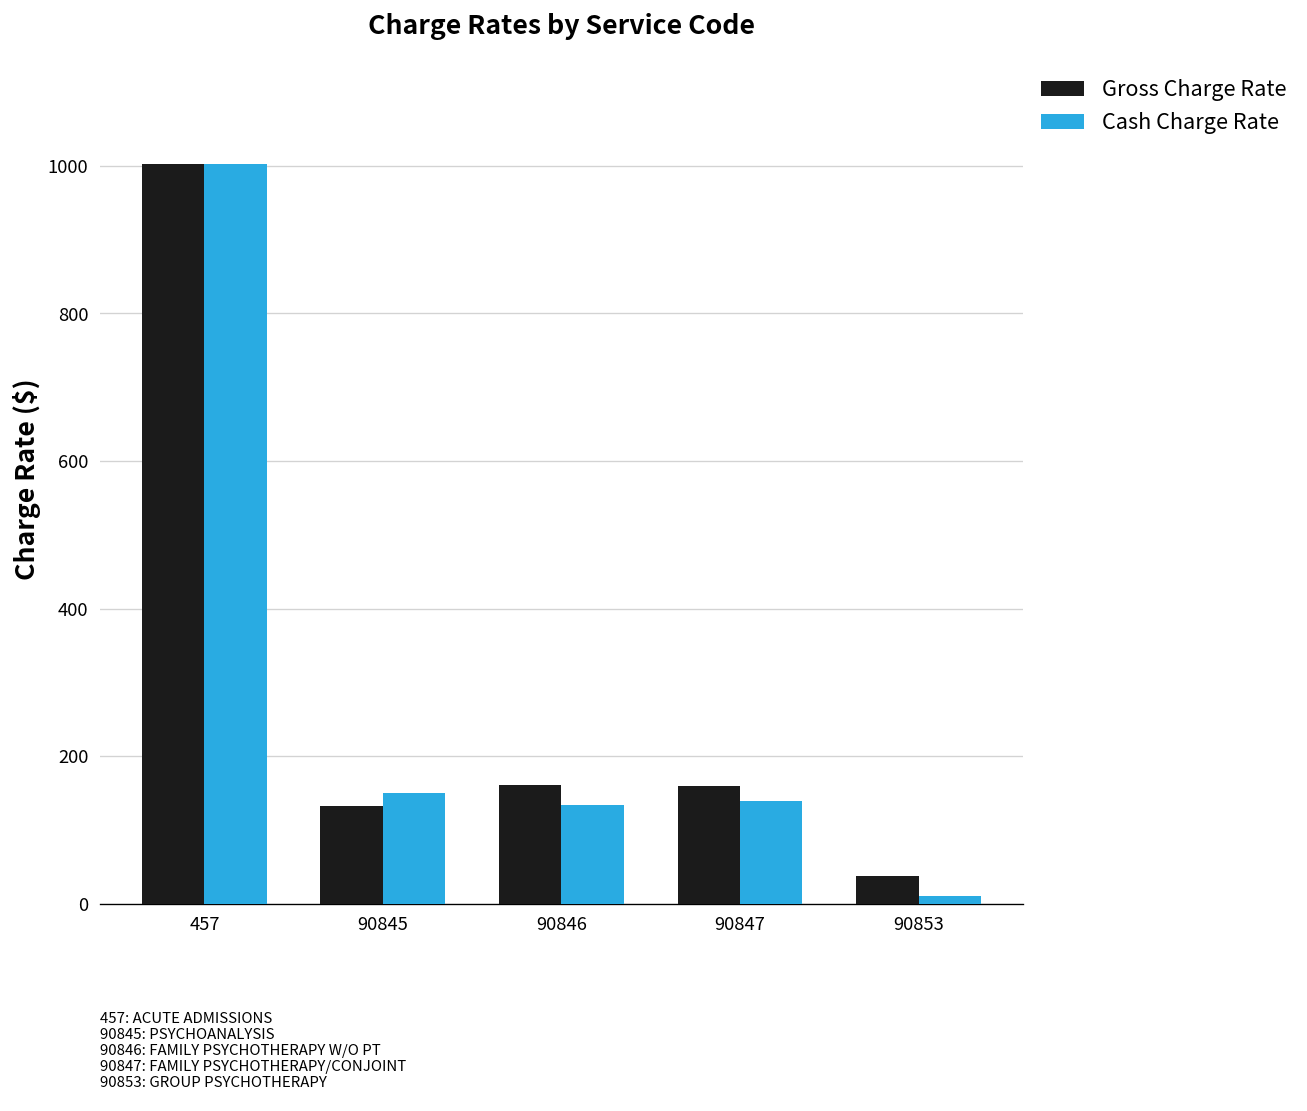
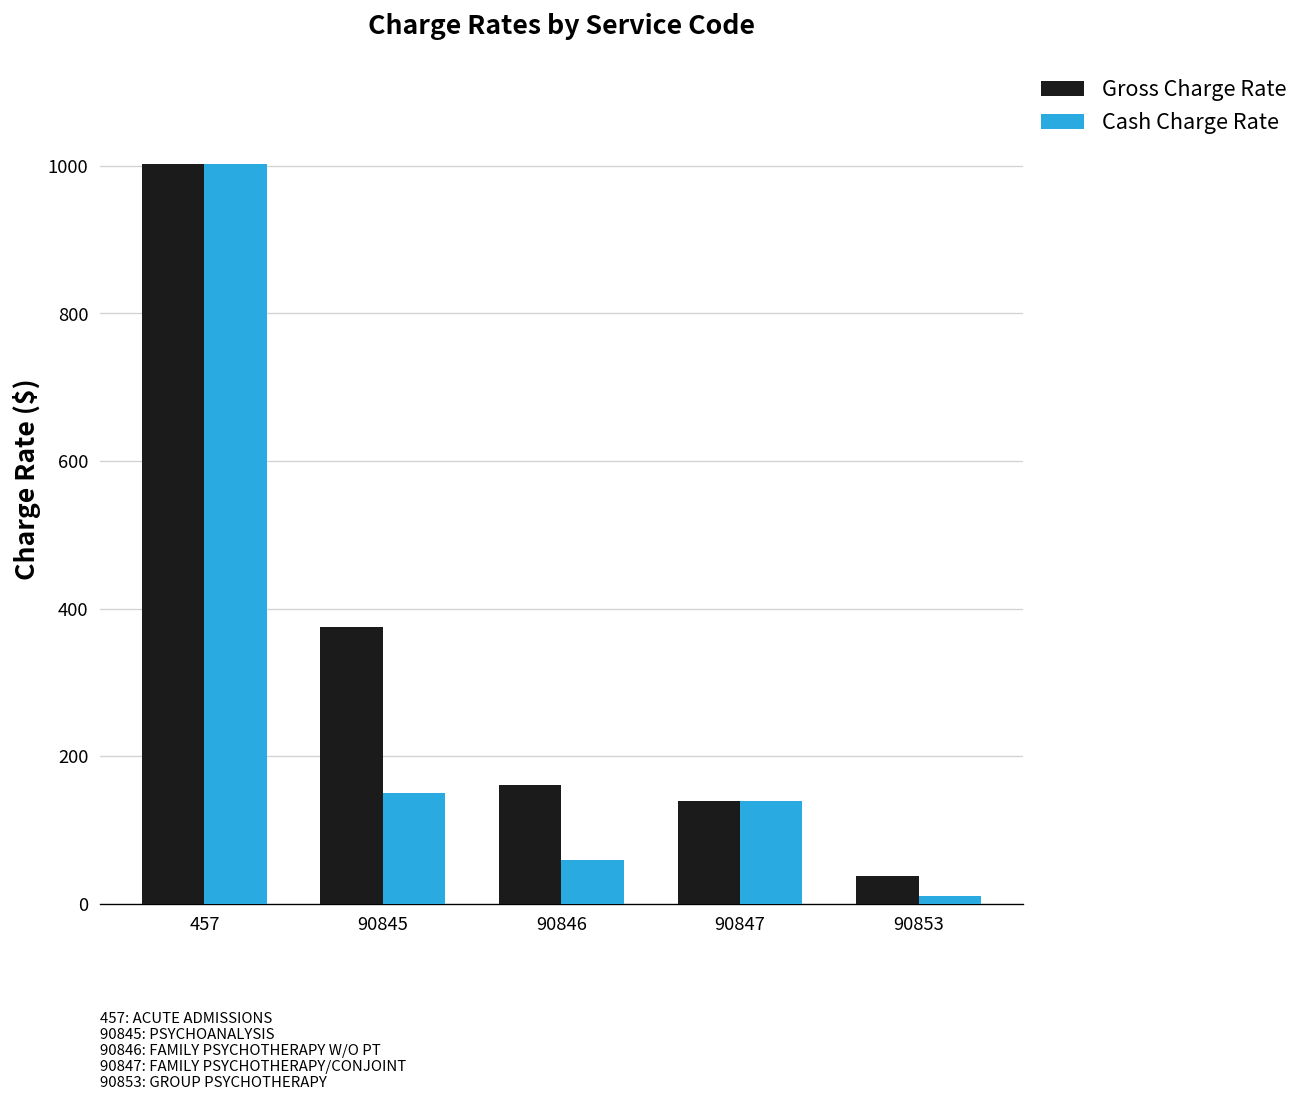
  {
    "Gross Charge Rate": {
      "457": 1000,
-     "90845": 130,
+     "90845": 380,
      "90846": 160,
-     "90847": 160,
+     "90847": 140,
      "90853": 40
    },
    "Cash Charge Rate": {
      "457": 1000,
      "90845": 150,
-     "90846": 130,
+     "90846": 60,
      "90847": 140,
      "90853": 10
    }
  }
